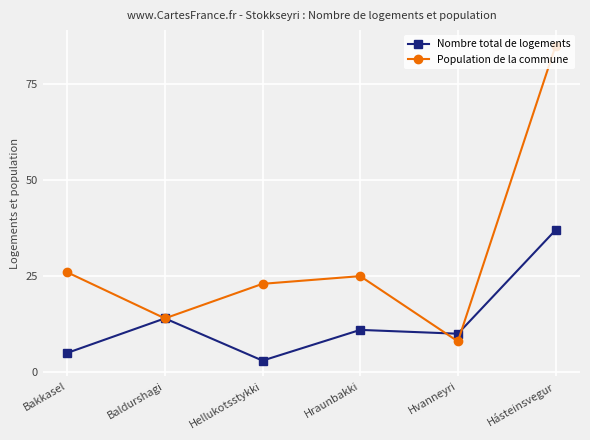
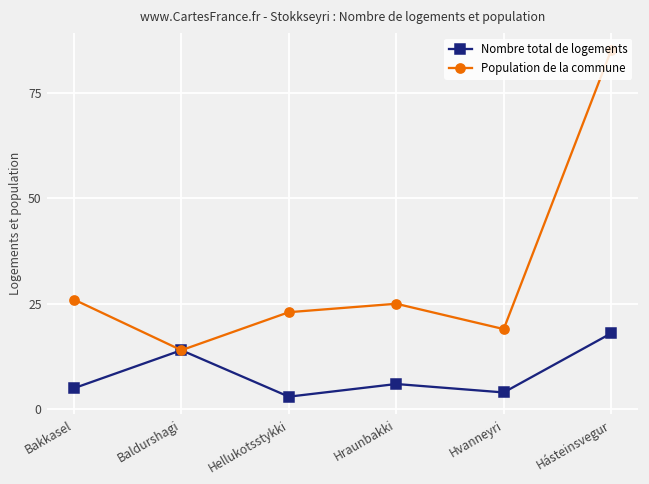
  {
    "Nombre total de logements": {
      "Bakkasel": 5,
      "Hellukotsstykki": 3,
-     "Hraunbakki": 11,
-     "Hvanneyri": 10,
-     "Hásteinsvegur": 37
+     "Hraunbakki": 6,
+     "Hvanneyri": 4,
+     "Hásteinsvegur": 18
    },
    "Population de la commune": {
      "Bakkasel": 26,
      "Hellukotsstykki": 23,
      "Hraunbakki": 25,
-     "Hvanneyri": 8
+     "Hvanneyri": 19
    }
  }
